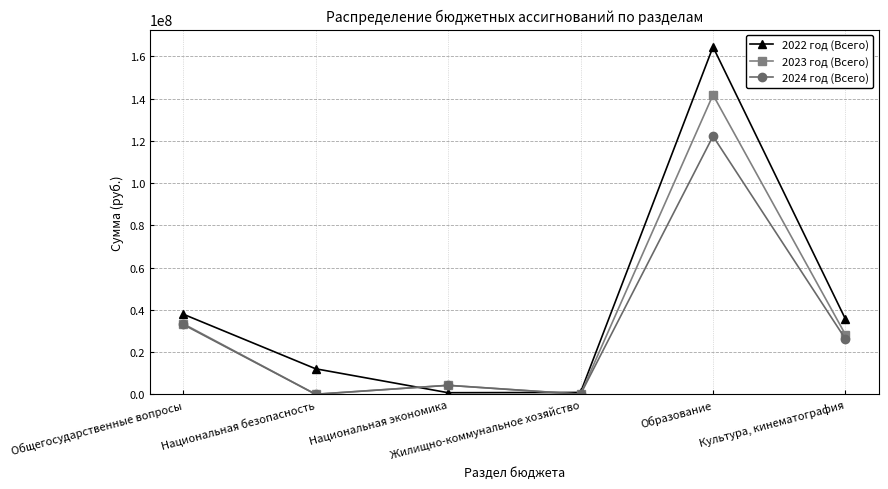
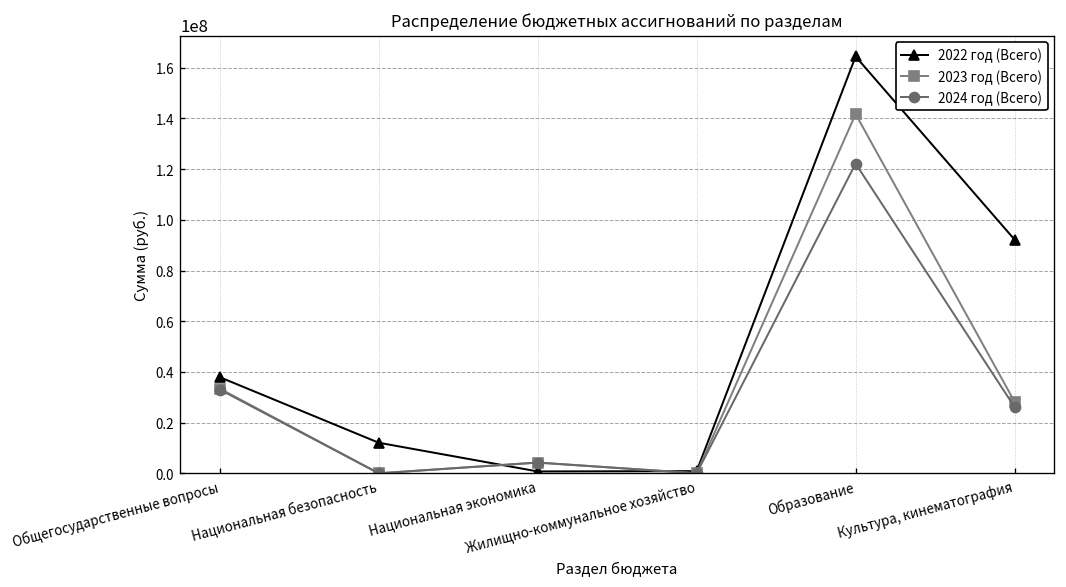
  {
    "2022 год (Всего)": {
      "Общегосударственные вопросы": 38000000,
      "Национальная безопасность": 12000000,
      "Национальная экономика": 1000000,
      "Образование": 164000000,
-     "Культура, кинематография": 36000000
+     "Культура, кинематография": 92000000
    }
  }
